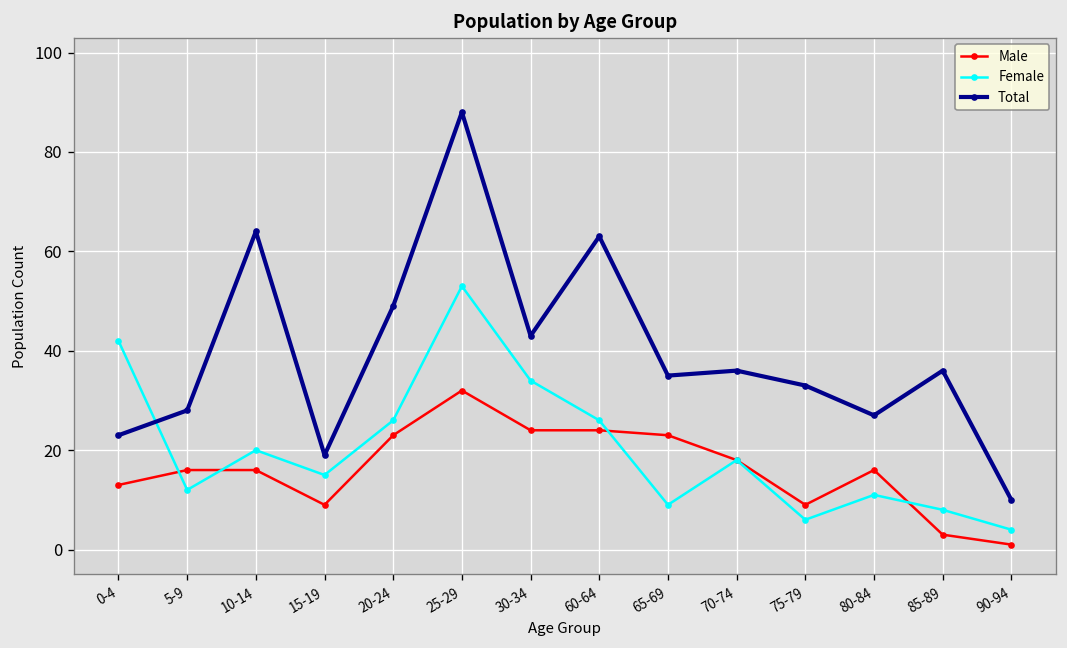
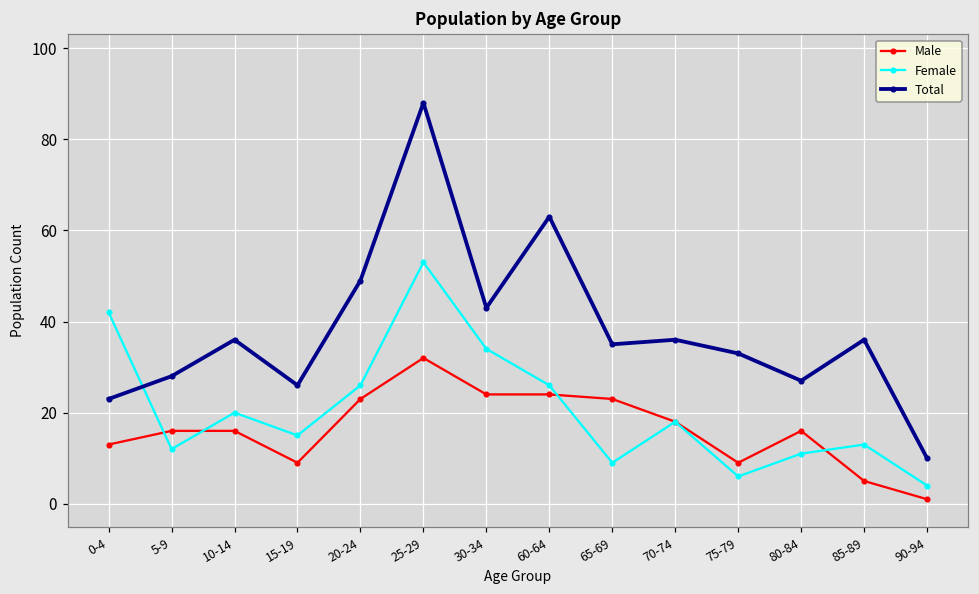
  {
    "Male": {
      "0-4": 13,
      "5-9": 16,
      "10-14": 16,
      "15-19": 9,
      "20-24": 23,
      "25-29": 32,
      "30-34": 24,
      "60-64": 24,
      "65-69": 23,
      "75-79": 9,
      "80-84": 16,
-     "85-89": 3,
+     "85-89": 5,
      "90-94": 1
    },
    "Female": {
      "0-4": 42,
      "5-9": 12,
      "10-14": 20,
      "15-19": 15,
      "20-24": 26,
      "25-29": 53,
      "30-34": 34,
      "60-64": 26,
      "65-69": 9,
      "75-79": 6,
      "80-84": 11,
-     "85-89": 8,
+     "85-89": 13,
      "90-94": 4
    },
    "Total": {
      "0-4": 23,
      "5-9": 28,
-     "10-14": 64,
-     "15-19": 19,
+     "10-14": 36,
+     "15-19": 26,
      "20-24": 49,
      "25-29": 88,
      "30-34": 43,
      "60-64": 63,
      "65-69": 35,
      "70-74": 36,
      "75-79": 33,
      "80-84": 27,
      "85-89": 36,
      "90-94": 10
    }
  }
